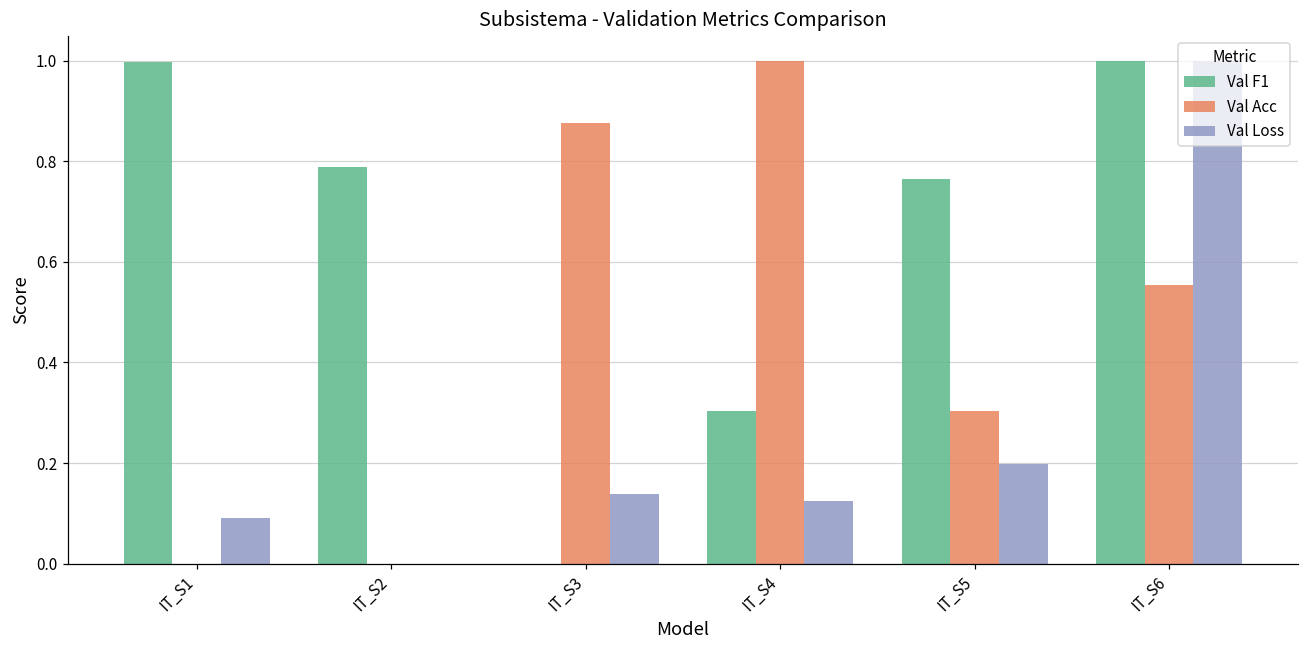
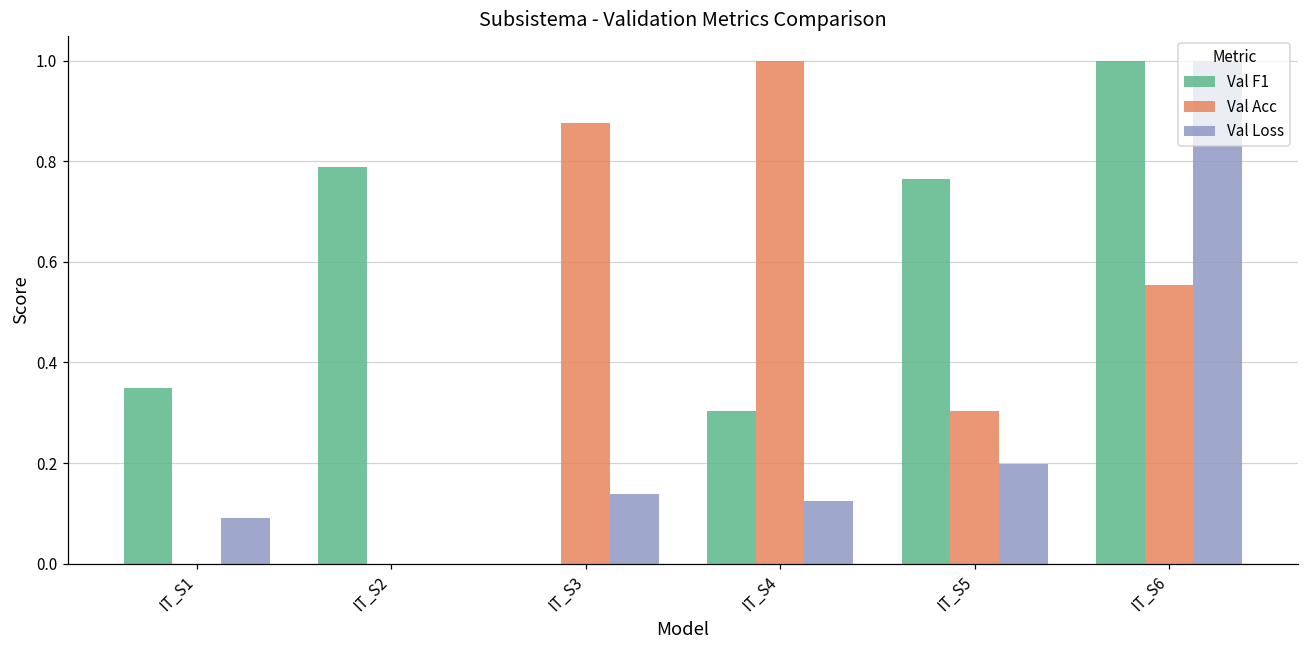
  {
    "Val F1": {
-     "IT_S1": 1.00,
+     "IT_S1": 0.35,
      "IT_S2": 0.79,
      "IT_S3": 0.00,
      "IT_S4": 0.30,
      "IT_S5": 0.77,
      "IT_S6": 1.00
    },
    "Val Acc": {
      "IT_S1": 0.00,
      "IT_S2": 0.00,
      "IT_S3": 0.88,
      "IT_S4": 1.00,
      "IT_S5": 0.30,
      "IT_S6": 0.55
    },
    "Val Loss": {
      "IT_S1": 0.09,
      "IT_S2": 0.00,
      "IT_S3": 0.14,
      "IT_S4": 0.12,
      "IT_S5": 0.20
    }
  }
